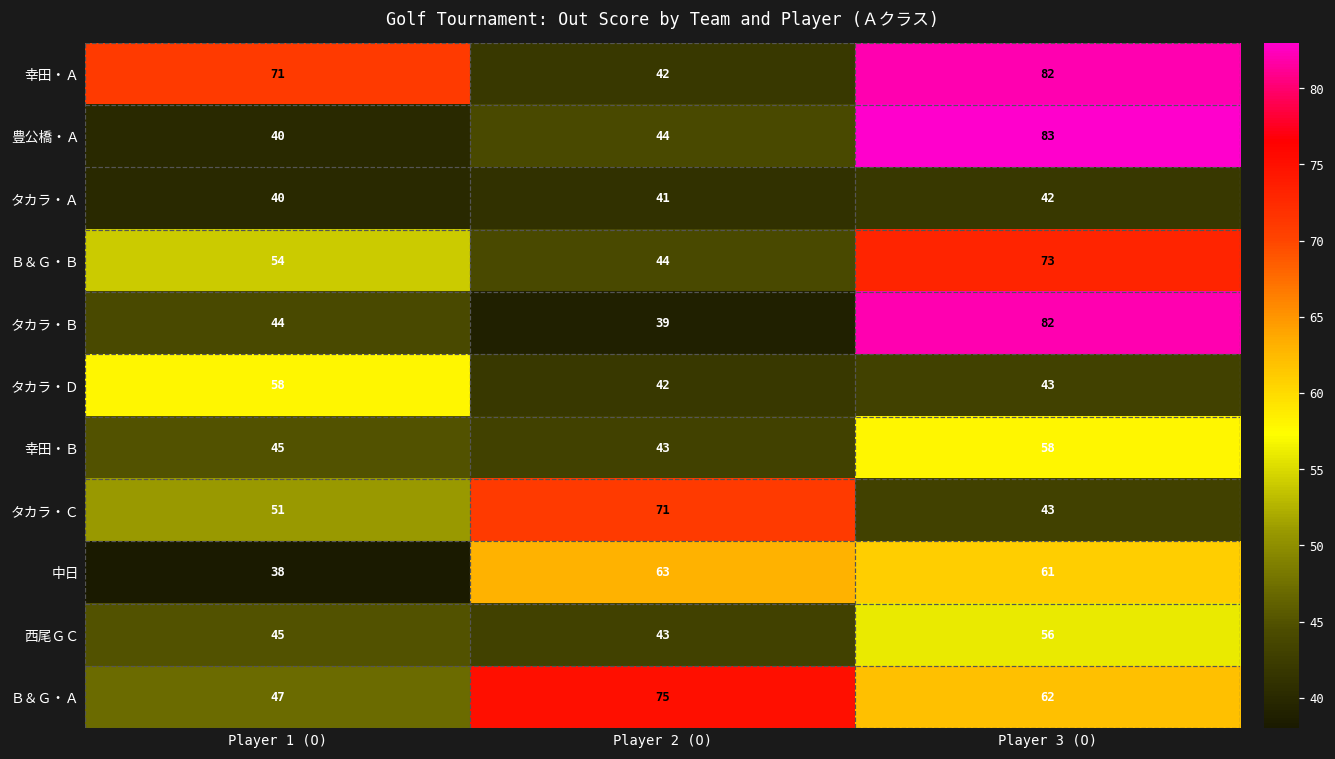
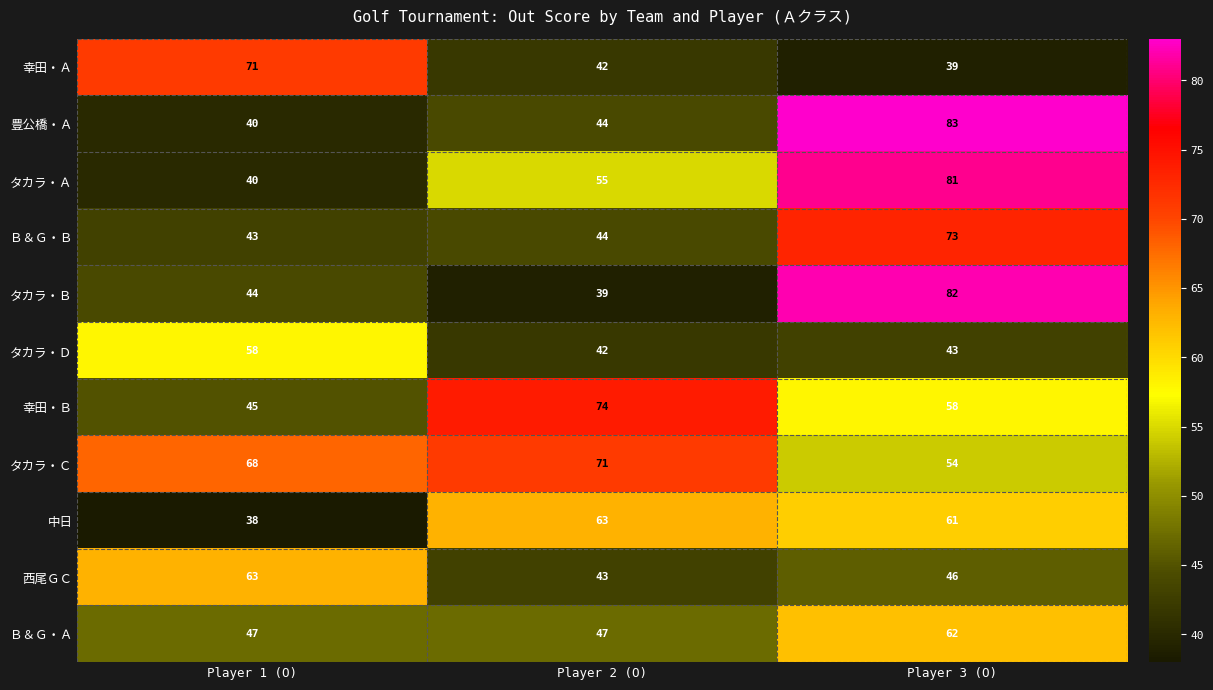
  {
    "幸田・Ａ": {
      "Player 1 (O)": 71,
      "Player 2 (O)": 42,
-     "Player 3 (O)": 82
+     "Player 3 (O)": 39
    },
    "豊公橋・Ａ": {
      "Player 1 (O)": 40,
      "Player 2 (O)": 44,
      "Player 3 (O)": 83
    },
    "タカラ・Ａ": {
      "Player 1 (O)": 40,
-     "Player 2 (O)": 41,
-     "Player 3 (O)": 42
+     "Player 2 (O)": 55,
+     "Player 3 (O)": 81
    },
    "Ｂ＆Ｇ・Ｂ": {
-     "Player 1 (O)": 54,
+     "Player 1 (O)": 43,
      "Player 2 (O)": 44,
      "Player 3 (O)": 73
    },
    "タカラ・Ｂ": {
      "Player 1 (O)": 44,
      "Player 2 (O)": 39,
      "Player 3 (O)": 82
    },
    "タカラ・Ｄ": {
      "Player 1 (O)": 58,
      "Player 2 (O)": 42,
      "Player 3 (O)": 43
    },
    "幸田・Ｂ": {
      "Player 1 (O)": 45,
-     "Player 2 (O)": 43,
+     "Player 2 (O)": 74,
      "Player 3 (O)": 58
    },
    "タカラ・Ｃ": {
-     "Player 1 (O)": 51,
+     "Player 1 (O)": 68,
      "Player 2 (O)": 71,
-     "Player 3 (O)": 43
+     "Player 3 (O)": 54
    },
    "中日": {
      "Player 1 (O)": 38,
      "Player 2 (O)": 63,
      "Player 3 (O)": 61
    },
    "西尾ＧＣ": {
-     "Player 1 (O)": 45,
+     "Player 1 (O)": 63,
      "Player 2 (O)": 43,
-     "Player 3 (O)": 56
+     "Player 3 (O)": 46
    },
    "Ｂ＆Ｇ・Ａ": {
      "Player 1 (O)": 47,
-     "Player 2 (O)": 75,
+     "Player 2 (O)": 47,
      "Player 3 (O)": 62
    }
  }
